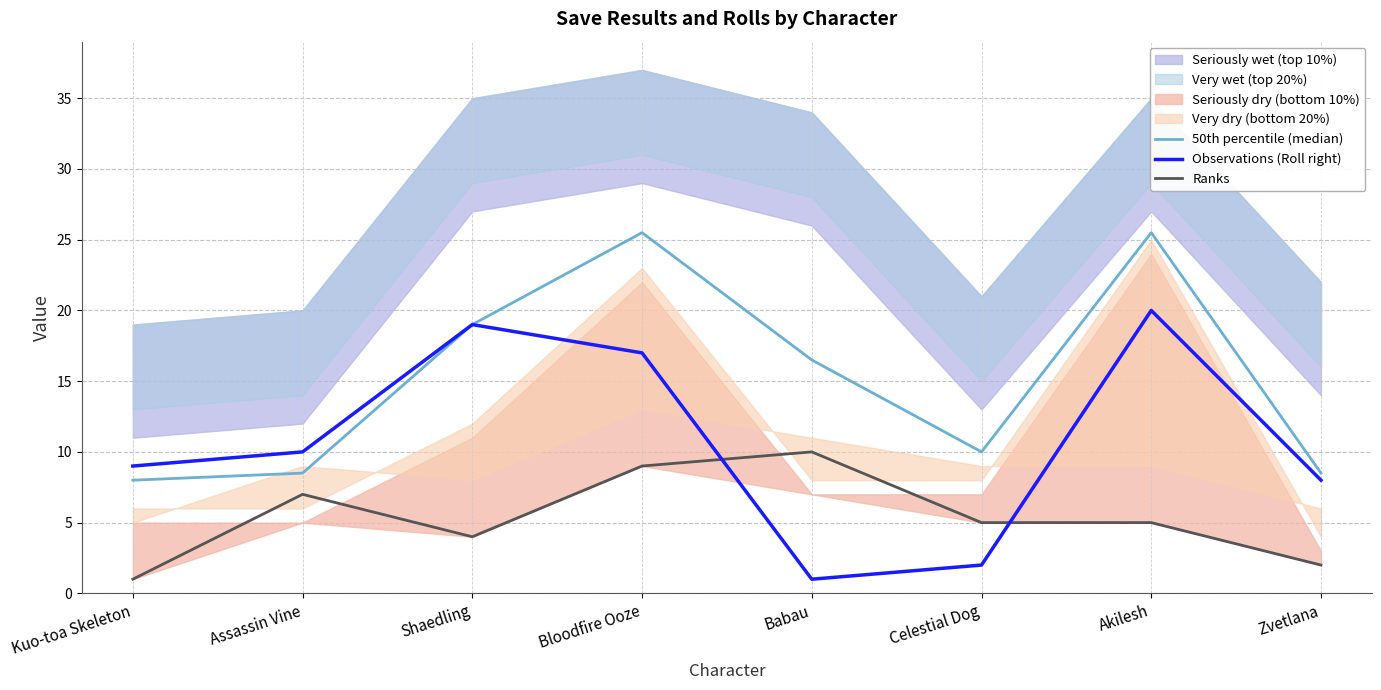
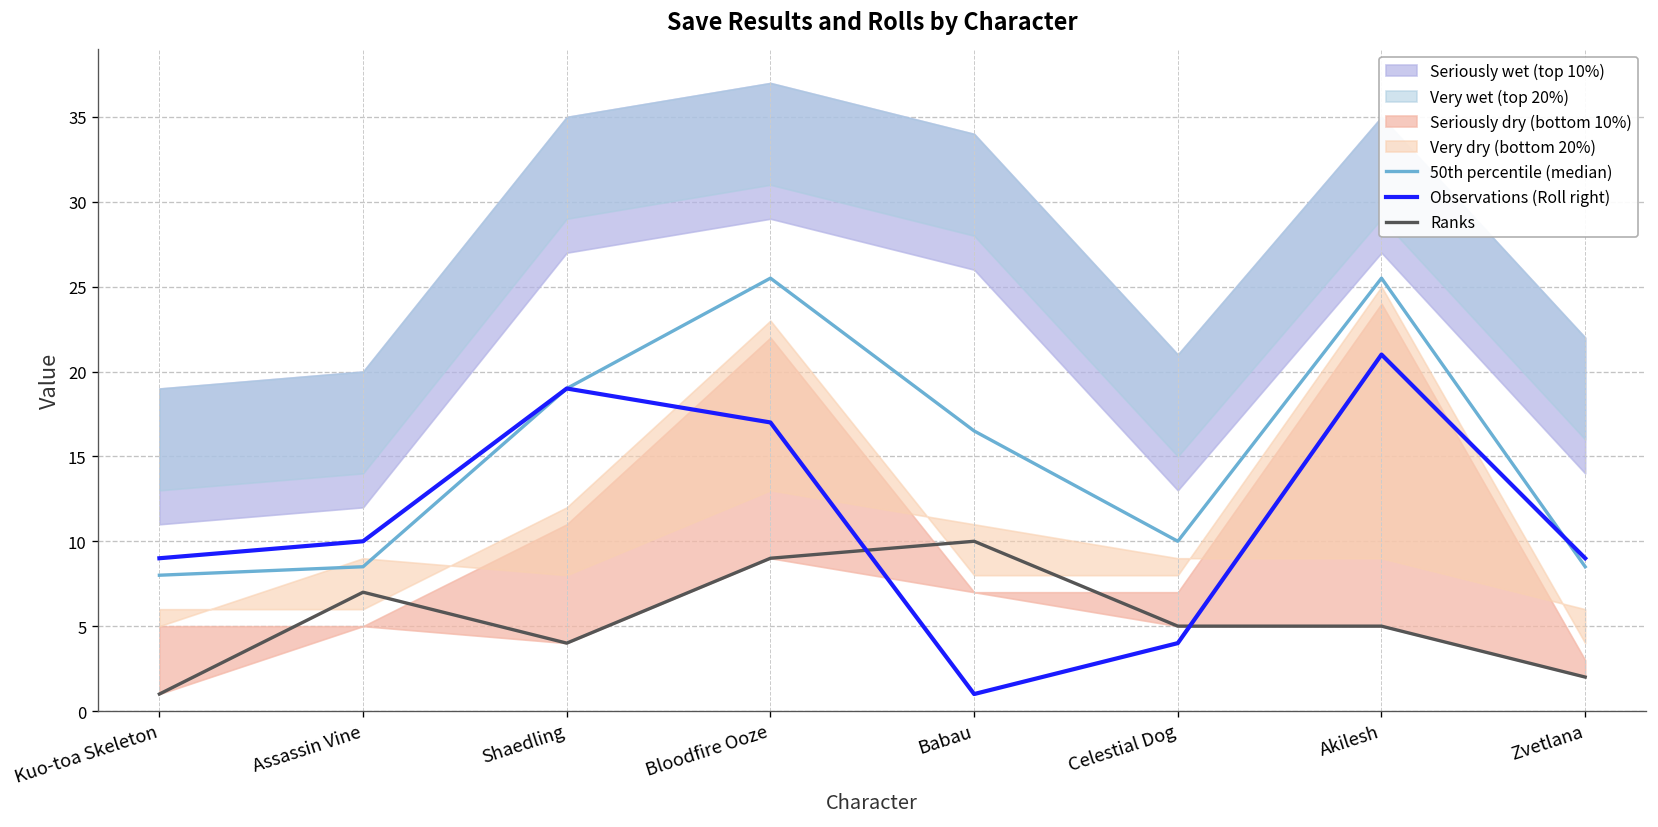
  {
    "50th percentile (median)": {
      "Kuo-toa Skeleton": 8,
      "Assassin Vine": 8.5,
      "Bloodfire Ooze": 25.5,
      "Babau": 16.5,
      "Celestial Dog": 10,
      "Akilesh": 25.5,
      "Zvetlana": 8.5
    },
    "Observations (Roll right)": {
      "Kuo-toa Skeleton": 9,
      "Assassin Vine": 10,
      "Bloodfire Ooze": 17,
      "Babau": 1,
-     "Celestial Dog": 2,
-     "Akilesh": 20,
-     "Zvetlana": 8
+     "Celestial Dog": 4,
+     "Akilesh": 21,
+     "Zvetlana": 9
    },
    "Ranks": {
      "Kuo-toa Skeleton": 1,
      "Assassin Vine": 7,
      "Shaedling": 4,
      "Bloodfire Ooze": 9,
      "Babau": 10,
      "Celestial Dog": 5,
      "Akilesh": 5,
      "Zvetlana": 2
    }
  }
